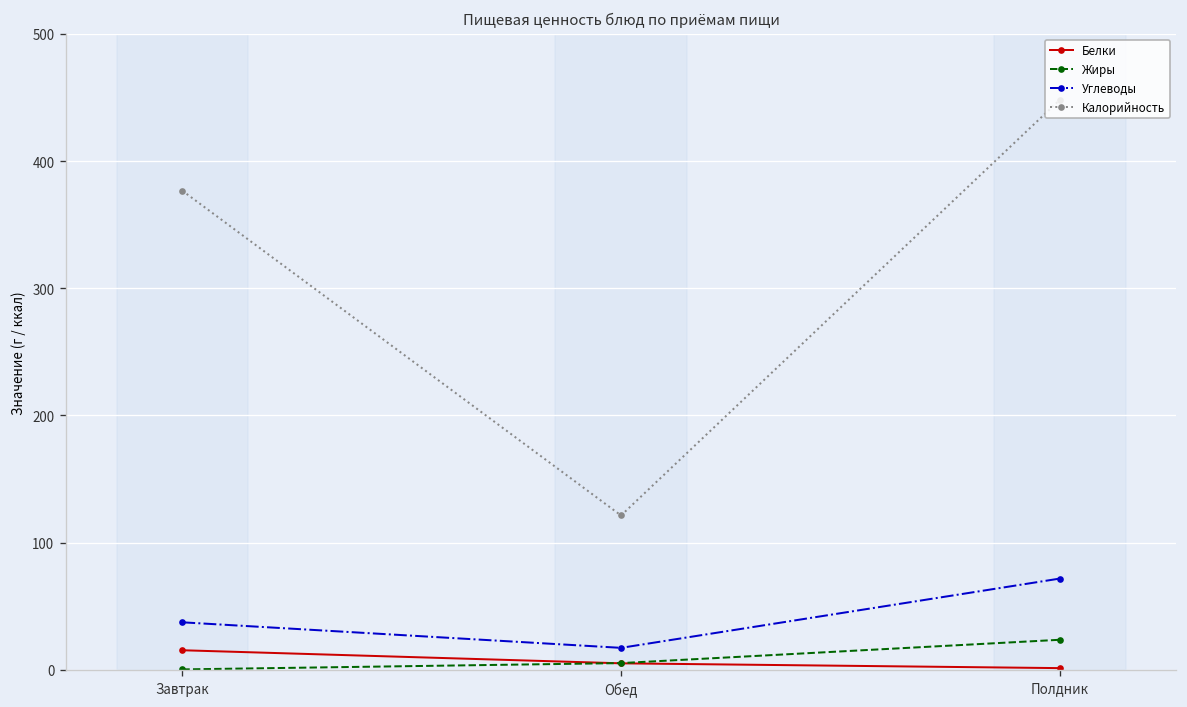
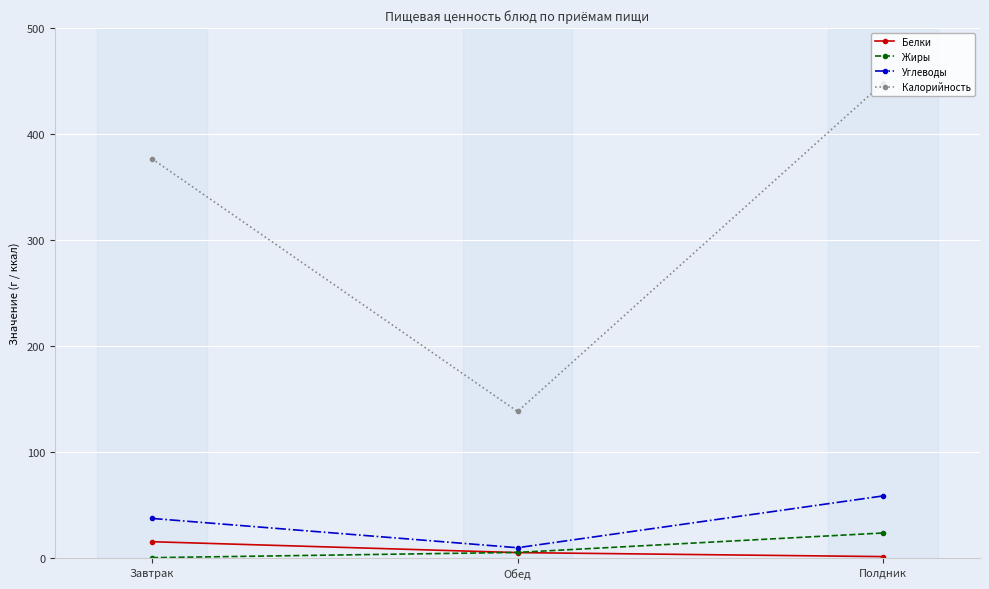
  {
    "Белки": {
      "Завтрак": 15,
      "Полдник": 1
    },
    "Жиры": {
      "Завтрак": 0,
      "Полдник": 24
    },
    "Углеводы": {
      "Завтрак": 37,
-     "Обед": 17,
-     "Полдник": 72
+     "Обед": 10,
+     "Полдник": 59
    },
    "Калорийность": {
      "Завтрак": 377,
-     "Обед": 121
+     "Обед": 138
    }
  }
